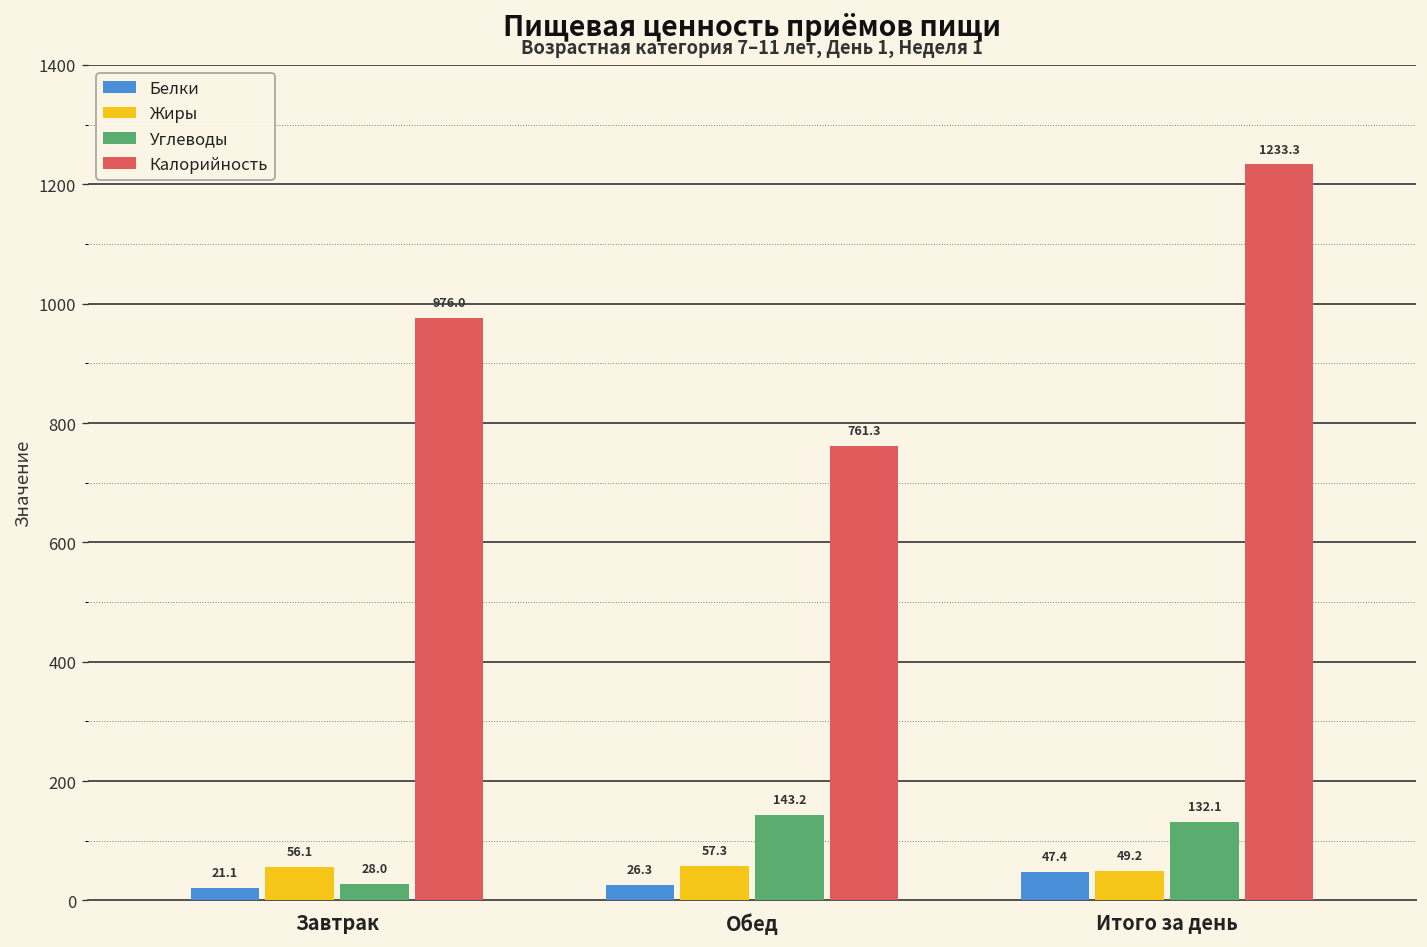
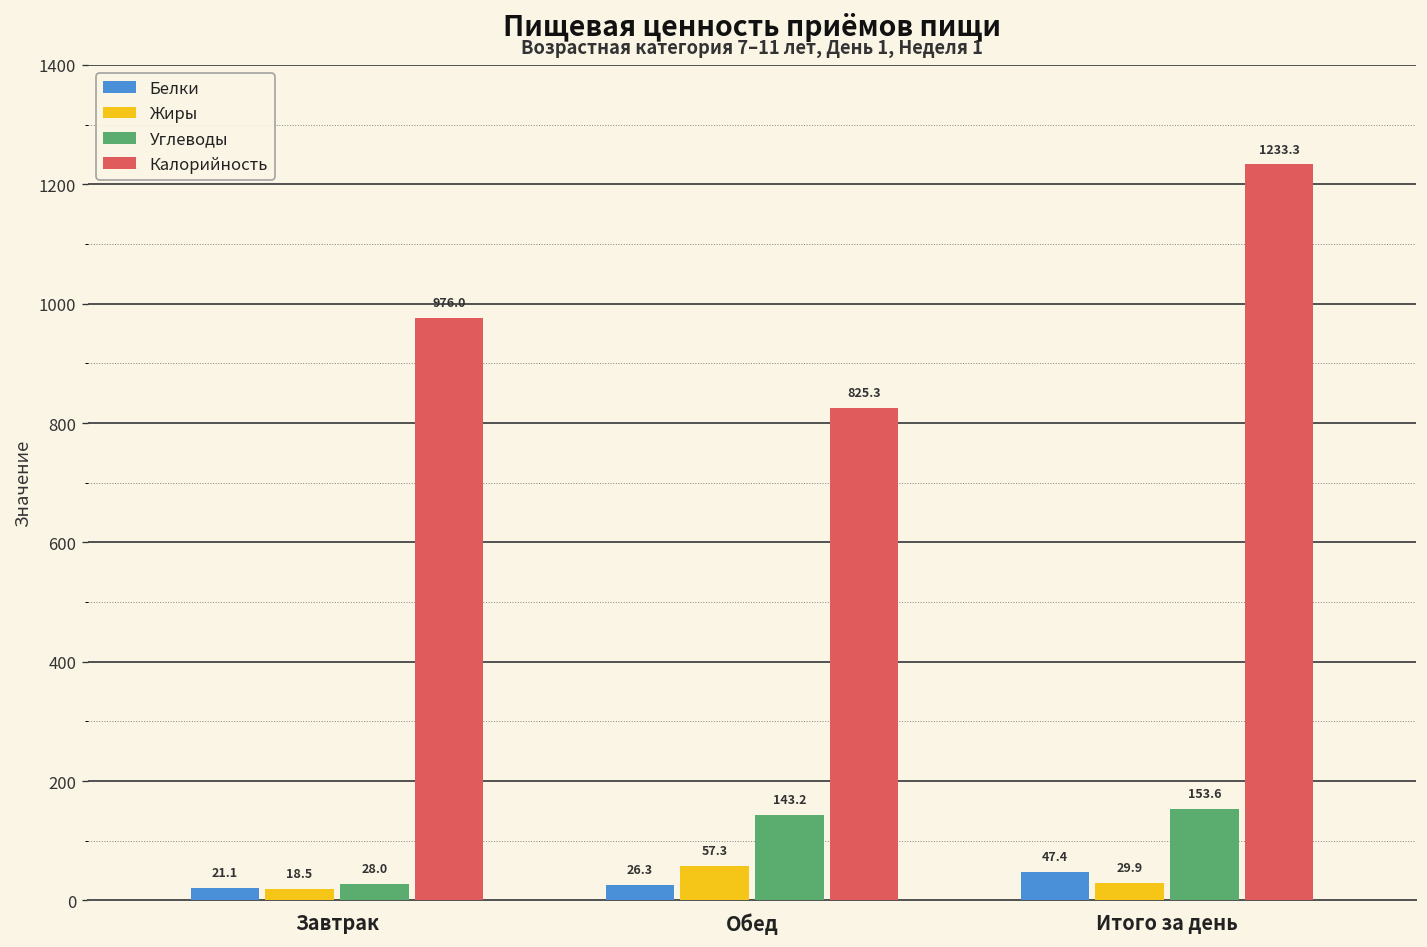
  {
    "Белки": {
      "Завтрак": 21.1,
      "Обед": 26.3,
      "Итого за день": 47.4
    },
    "Жиры": {
-     "Завтрак": 56.1,
+     "Завтрак": 18.5,
      "Обед": 57.3,
-     "Итого за день": 49.2
+     "Итого за день": 29.9
    },
    "Углеводы": {
      "Завтрак": 28.0,
      "Обед": 143.2,
-     "Итого за день": 132.1
+     "Итого за день": 153.6
    },
    "Калорийность": {
      "Завтрак": 976.0,
-     "Обед": 761.3,
+     "Обед": 825.3,
      "Итого за день": 1233.3
    }
  }
